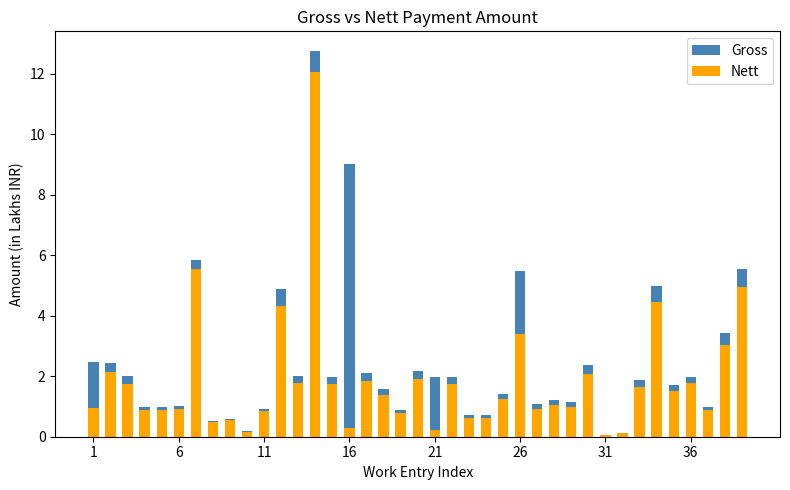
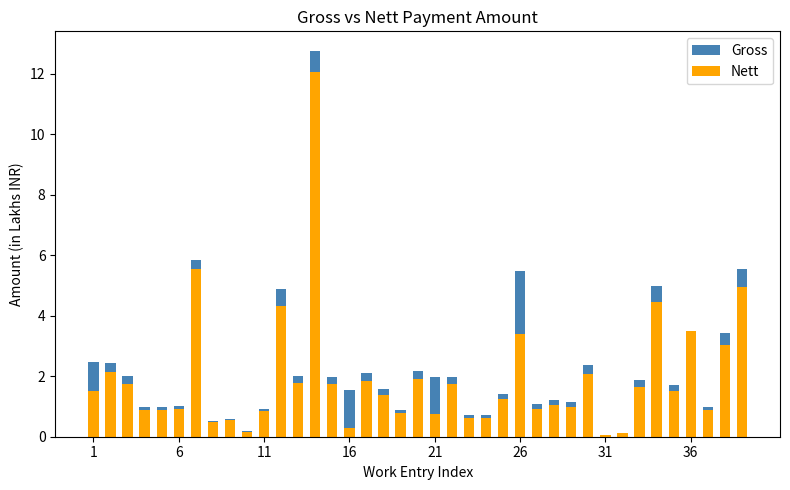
  {
    "Gross": {
      "1": 2.5,
      "6": 1.0,
      "11": 0.9,
-     "16": 9.0,
+     "16": 1.6,
      "21": 2.0,
      "26": 5.5,
-     "36": 2.0
+     "36": 2.6
    },
    "Nett": {
-     "1": 1.0,
-     "21": 0.2,
-     "36": 1.8
+     "1": 1.5,
+     "21": 0.8,
+     "36": 3.5
    }
  }
